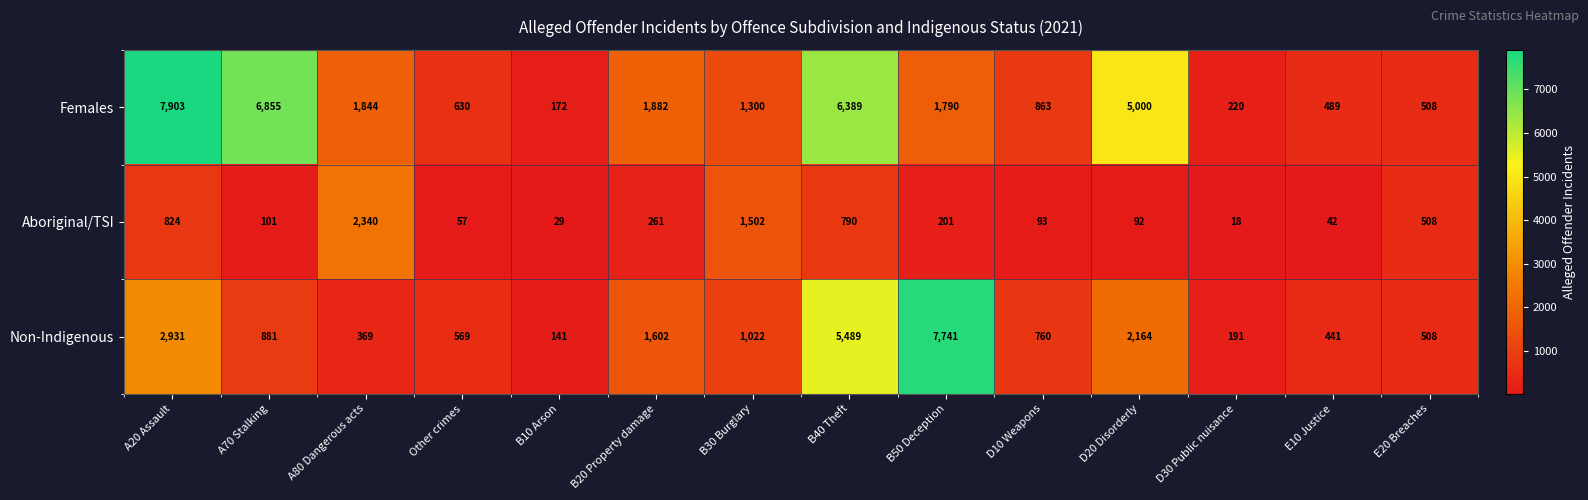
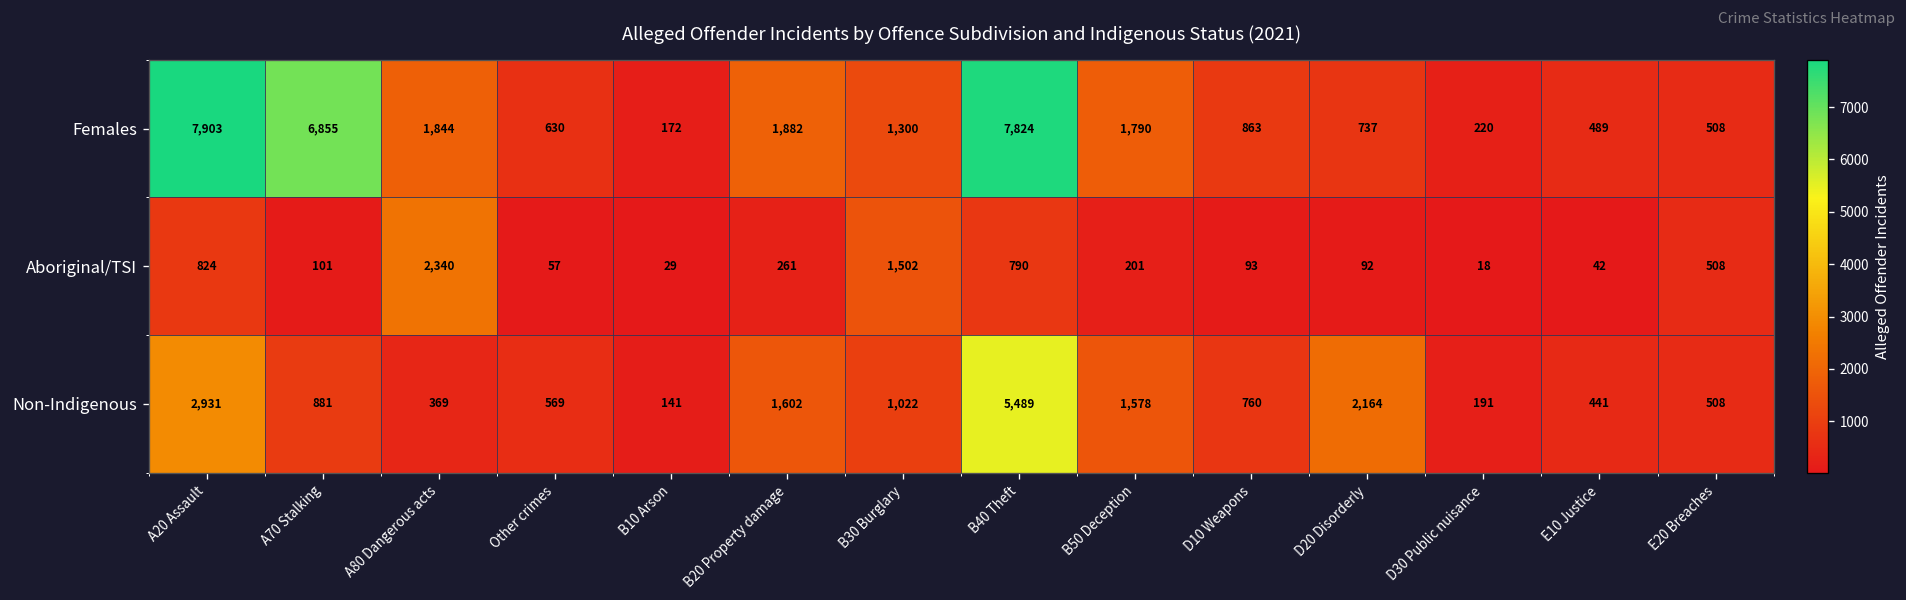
  {
    "Females": {
      "A20 Assault": "7,903",
      "A70 Stalking": "6,855",
      "A80 Dangerous acts": "1,844",
      "Other crimes": "630",
      "B10 Arson": "172",
      "B20 Property damage": "1,882",
      "B30 Burglary": "1,300",
-     "B40 Theft": "6,389",
+     "B40 Theft": "7,824",
      "B50 Deception": "1,790",
      "D10 Weapons": "863",
-     "D20 Disorderly": "5,000",
+     "D20 Disorderly": "737",
      "D30 Public nuisance": "220",
      "E10 Justice": "489",
      "E20 Breaches": "508"
    },
    "Aboriginal/TSI": {
      "A20 Assault": "824",
      "A70 Stalking": "101",
      "A80 Dangerous acts": "2,340",
      "Other crimes": "57",
      "B10 Arson": "29",
      "B20 Property damage": "261",
      "B30 Burglary": "1,502",
      "B40 Theft": "790",
      "B50 Deception": "201",
      "D10 Weapons": "93",
      "D20 Disorderly": "92",
      "D30 Public nuisance": "18",
      "E10 Justice": "42",
      "E20 Breaches": "508"
    },
    "Non-Indigenous": {
      "A20 Assault": "2,931",
      "A70 Stalking": "881",
      "A80 Dangerous acts": "369",
      "Other crimes": "569",
      "B10 Arson": "141",
      "B20 Property damage": "1,602",
      "B30 Burglary": "1,022",
      "B40 Theft": "5,489",
-     "B50 Deception": "7,741",
+     "B50 Deception": "1,578",
      "D10 Weapons": "760",
      "D20 Disorderly": "2,164",
      "D30 Public nuisance": "191",
      "E10 Justice": "441",
      "E20 Breaches": "508"
    }
  }
